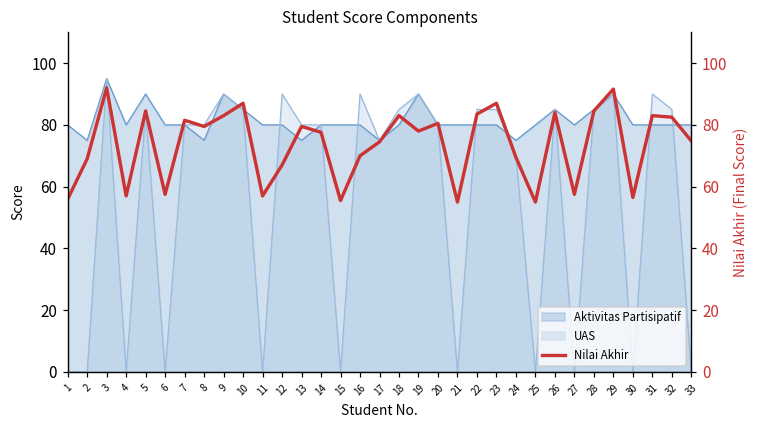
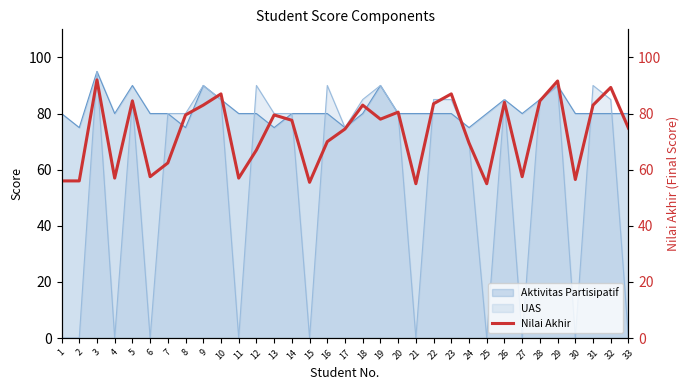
  {
    "Nilai Akhir": {
      "1": 56,
-     "2": 69,
+     "2": 56,
      "3": 92,
      "4": 57,
      "5": 85,
      "6": 58,
-     "7": 82,
+     "7": 62,
      "8": 80,
      "9": 83,
      "10": 87,
      "11": 57,
      "12": 67,
      "13": 80,
      "14": 78,
      "15": 56,
      "16": 70,
      "17": 75,
      "18": 83,
      "19": 78,
      "20": 81,
      "21": 55,
      "22": 84,
      "23": 87,
      "24": 70,
      "25": 55,
      "26": 84,
      "27": 58,
      "28": 85,
      "29": 92,
      "30": 57,
      "31": 83,
-     "32": 83,
+     "32": 89,
      "33": 75
    }
  }
